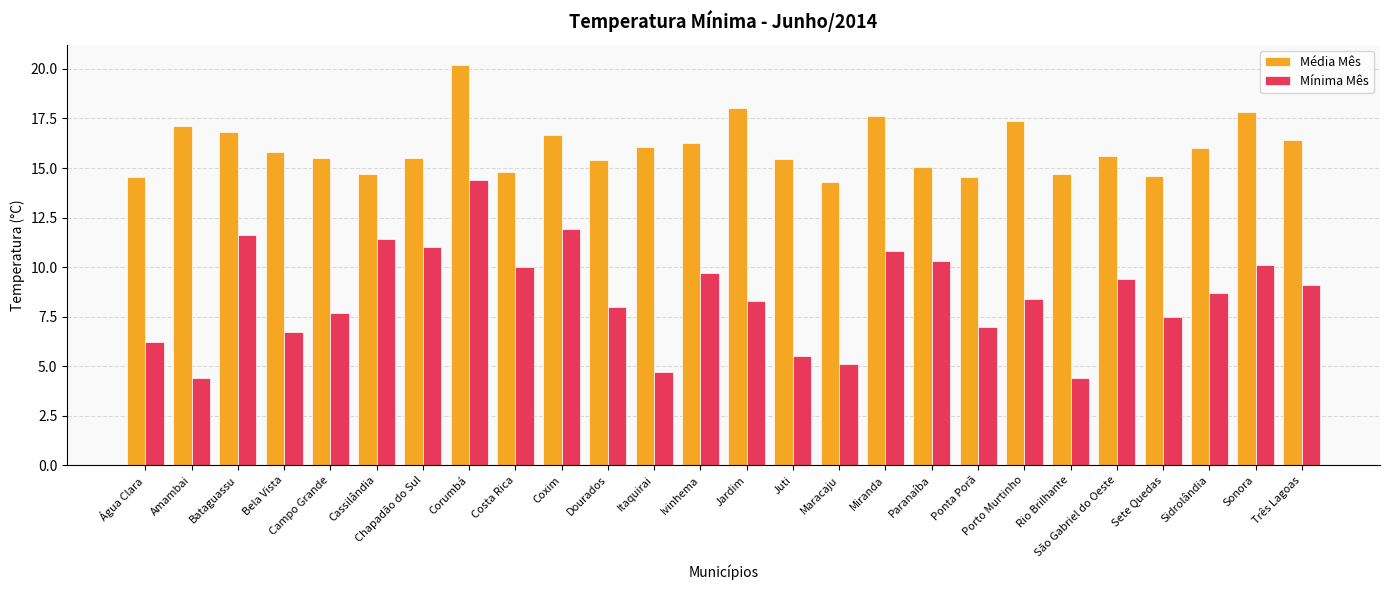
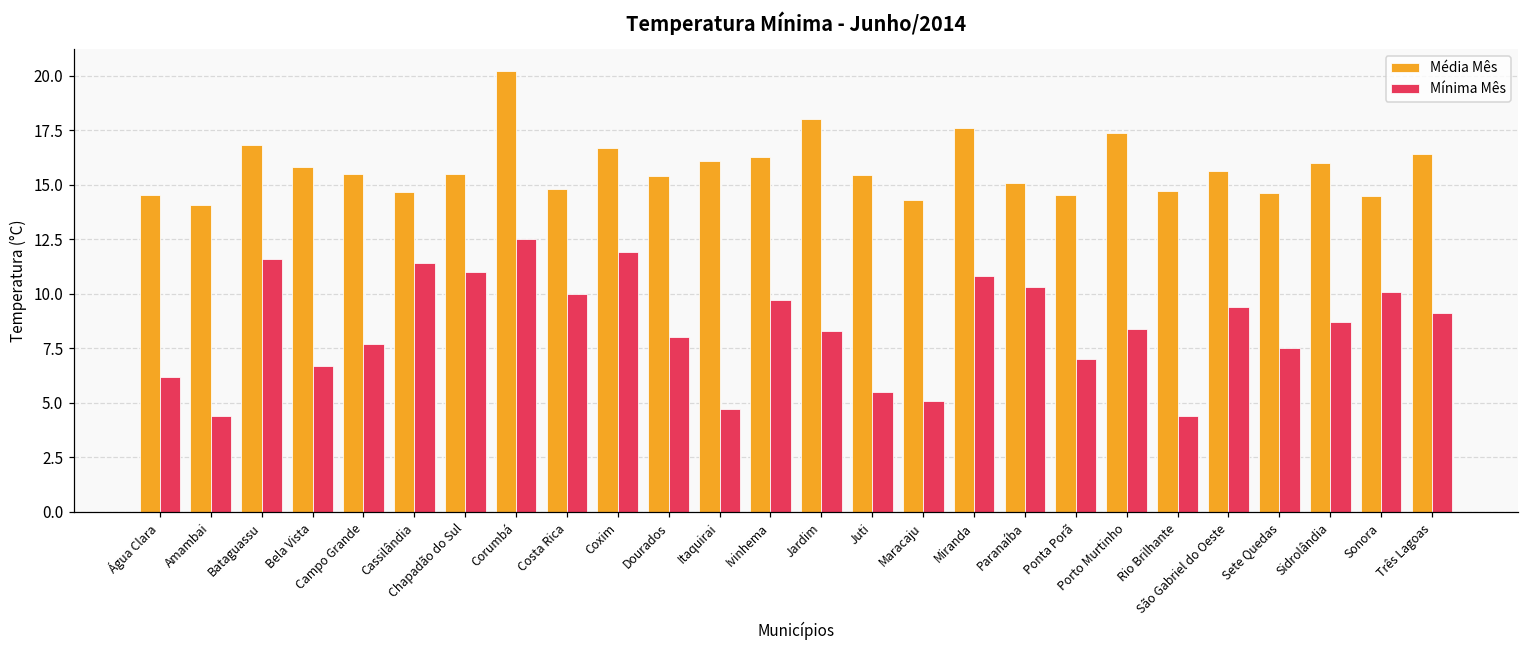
  {
    "Média Mês": {
      "Água Clara": 14.5,
-     "Amambai": 17.1,
+     "Amambai": 14.1,
      "Bataguassu": 16.8,
      "Bela Vista": 15.8,
      "Campo Grande": 15.5,
      "Cassilândia": 14.7,
      "Chapadão do Sul": 15.5,
      "Corumbá": 20.2,
      "Costa Rica": 14.8,
      "Coxim": 16.7,
      "Dourados": 15.4,
      "Itaquirai": 16.1,
      "Ivinhema": 16.3,
      "Jardim": 18.0,
      "Juti": 15.4,
      "Maracaju": 14.3,
      "Miranda": 17.6,
      "Paranaíba": 15.1,
      "Ponta Porã": 14.5,
      "Porto Murtinho": 17.4,
      "Rio Brilhante": 14.7,
      "São Gabriel do Oeste": 15.6,
      "Sete Quedas": 14.6,
      "Sidrolândia": 16.0,
-     "Sonora": 17.8,
+     "Sonora": 14.5,
      "Três Lagoas": 16.4
    },
    "Mínima Mês": {
      "Água Clara": 6.2,
      "Amambai": 4.4,
      "Bataguassu": 11.6,
      "Bela Vista": 6.7,
      "Campo Grande": 7.7,
      "Cassilândia": 11.4,
      "Chapadão do Sul": 11.0,
-     "Corumbá": 14.4,
+     "Corumbá": 12.5,
      "Costa Rica": 10.0,
      "Coxim": 11.9,
      "Dourados": 8.0,
      "Itaquirai": 4.7,
      "Ivinhema": 9.7,
      "Jardim": 8.3,
      "Juti": 5.5,
      "Maracaju": 5.1,
      "Miranda": 10.8,
      "Paranaíba": 10.3,
      "Ponta Porã": 7.0,
      "Porto Murtinho": 8.4,
      "Rio Brilhante": 4.4,
      "São Gabriel do Oeste": 9.4,
      "Sete Quedas": 7.5,
      "Sidrolândia": 8.7,
      "Sonora": 10.1,
      "Três Lagoas": 9.1
    }
  }
